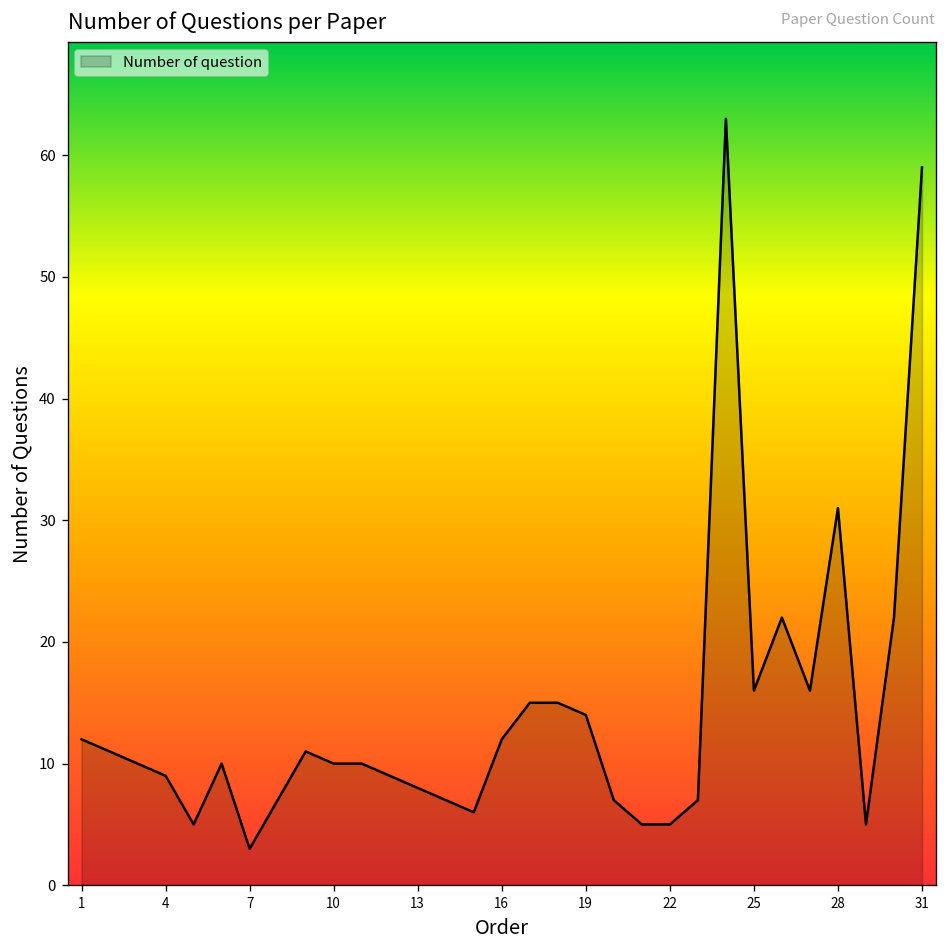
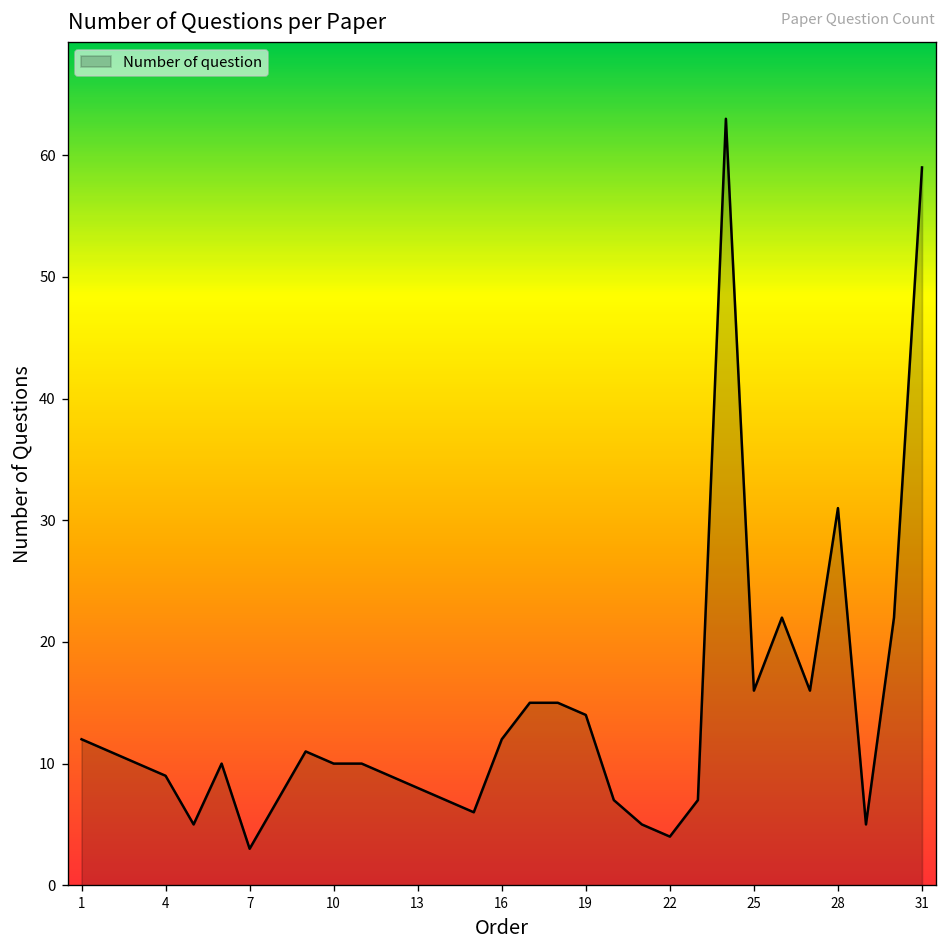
  {
    "1": 12,
    "4": 9,
    "7": 3,
    "10": 10,
    "13": 8,
    "16": 12,
    "19": 14,
-   "22": 5,
+   "22": 4,
    "25": 16,
    "28": 31,
    "31": 59
  }
